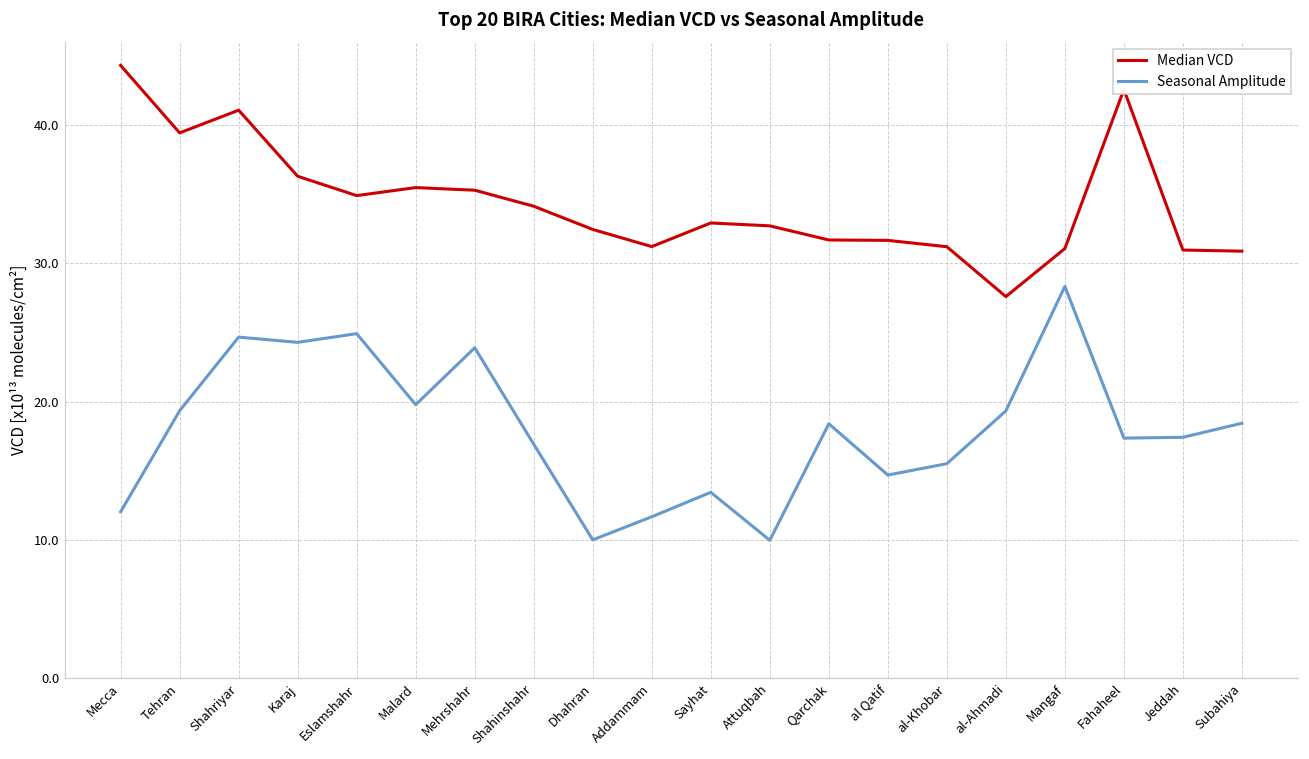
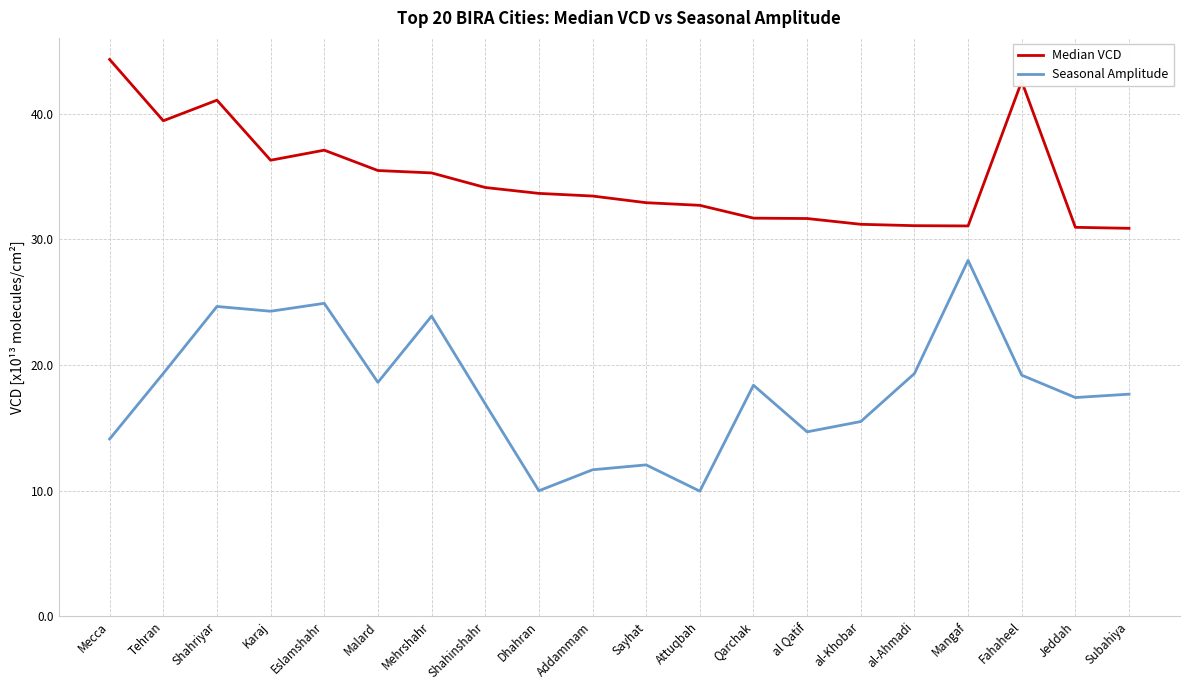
  {
    "Median VCD": {
      "Mecca": 44.3,
      "Tehran": 39.4,
      "Shahriyar": 41.1,
      "Karaj": 36.3,
-     "Eslamshahr": 34.9,
+     "Eslamshahr": 37.1,
      "Malard": 35.5,
      "Mehrshahr": 35.3,
      "Shahinshahr": 34.1,
-     "Dhahran": 32.5,
-     "Addammam": 31.2,
+     "Dhahran": 33.7,
+     "Addammam": 33.5,
      "Sayhat": 32.9,
      "Attuqbah": 32.7,
      "Qarchak": 31.7,
      "al Qatif": 31.7,
      "al-Khobar": 31.2,
-     "al-Ahmadi": 27.6,
+     "al-Ahmadi": 31.1,
      "Mangaf": 31.1,
      "Jeddah": 31.0,
      "Subahiya": 30.9
    },
    "Seasonal Amplitude": {
-     "Mecca": 12.0,
+     "Mecca": 14.1,
      "Tehran": 19.3,
      "Shahriyar": 24.7,
      "Karaj": 24.3,
      "Eslamshahr": 24.9,
-     "Malard": 19.8,
+     "Malard": 18.6,
      "Mehrshahr": 23.9,
      "Shahinshahr": 16.9,
      "Dhahran": 10.0,
      "Addammam": 11.7,
-     "Sayhat": 13.4,
+     "Sayhat": 12.1,
      "Attuqbah": 10.0,
      "Qarchak": 18.4,
      "al Qatif": 14.7,
      "al-Khobar": 15.5,
      "al-Ahmadi": 19.3,
      "Mangaf": 28.3,
-     "Fahaheel": 17.4,
+     "Fahaheel": 19.2,
      "Jeddah": 17.4,
-     "Subahiya": 18.4
+     "Subahiya": 17.7
    }
  }
